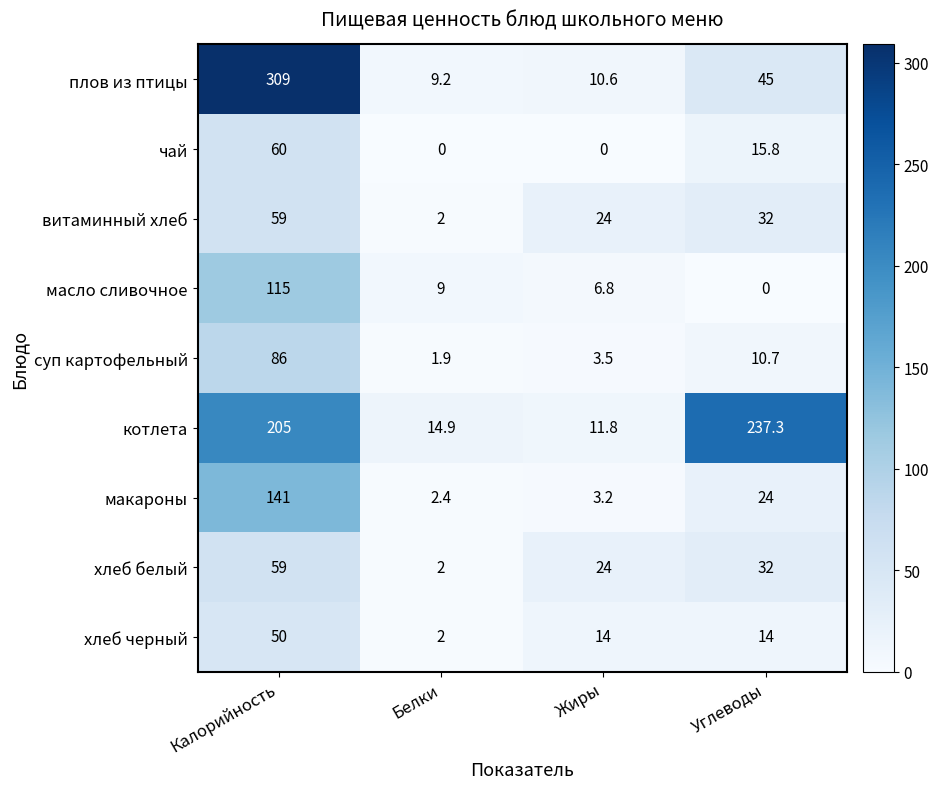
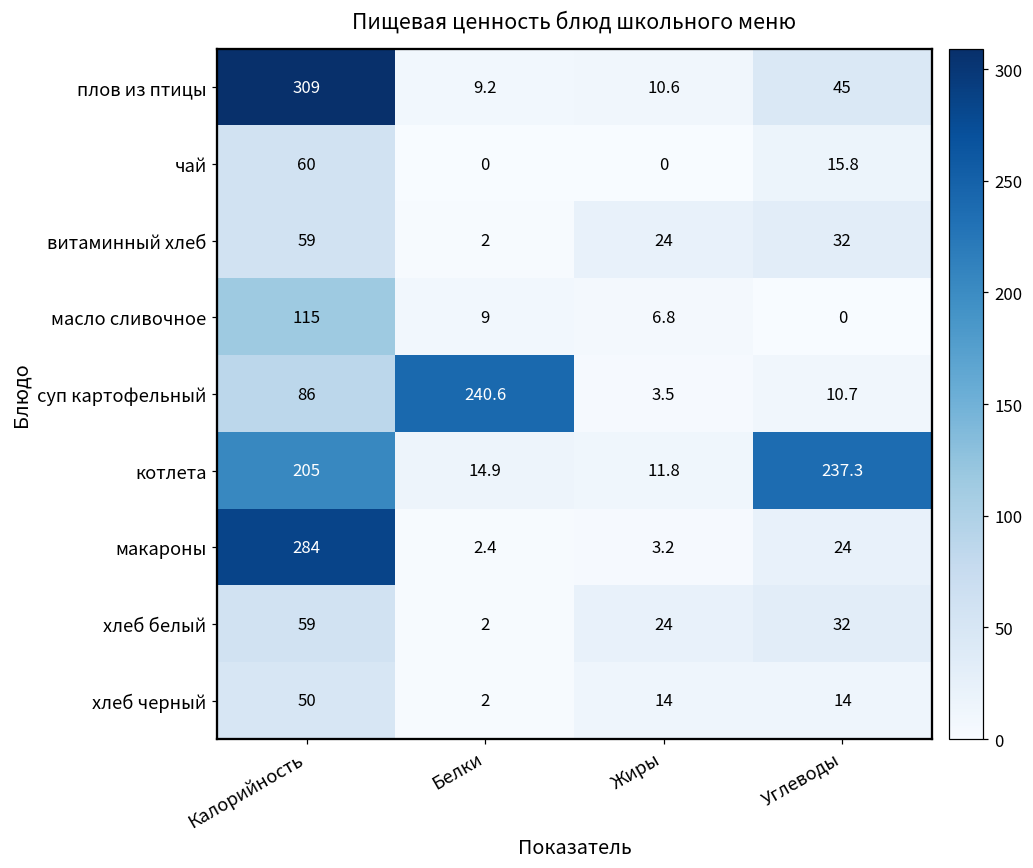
  {
    "плов из птицы": {
      "Калорийность": 309,
      "Белки": 9.2,
      "Жиры": 10.6,
      "Углеводы": 45
    },
    "чай": {
      "Калорийность": 60,
      "Белки": 0,
      "Жиры": 0,
      "Углеводы": 15.8
    },
    "витаминный хлеб": {
      "Калорийность": 59,
      "Белки": 2,
      "Жиры": 24,
      "Углеводы": 32
    },
    "масло сливочное": {
      "Калорийность": 115,
      "Белки": 9,
      "Жиры": 6.8,
      "Углеводы": 0
    },
    "суп картофельный": {
      "Калорийность": 86,
-     "Белки": 1.9,
+     "Белки": 240.6,
      "Жиры": 3.5,
      "Углеводы": 10.7
    },
    "котлета": {
      "Калорийность": 205,
      "Белки": 14.9,
      "Жиры": 11.8,
      "Углеводы": 237.3
    },
    "макароны": {
-     "Калорийность": 141,
+     "Калорийность": 284,
      "Белки": 2.4,
      "Жиры": 3.2,
      "Углеводы": 24
    },
    "хлеб белый": {
      "Калорийность": 59,
      "Белки": 2,
      "Жиры": 24,
      "Углеводы": 32
    },
    "хлеб черный": {
      "Калорийность": 50,
      "Белки": 2,
      "Жиры": 14,
      "Углеводы": 14
    }
  }
